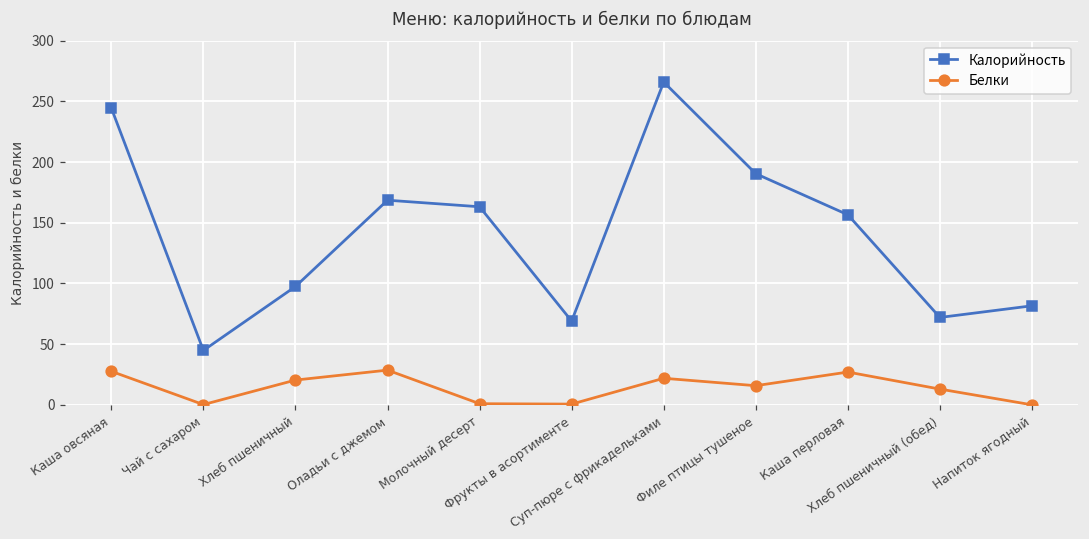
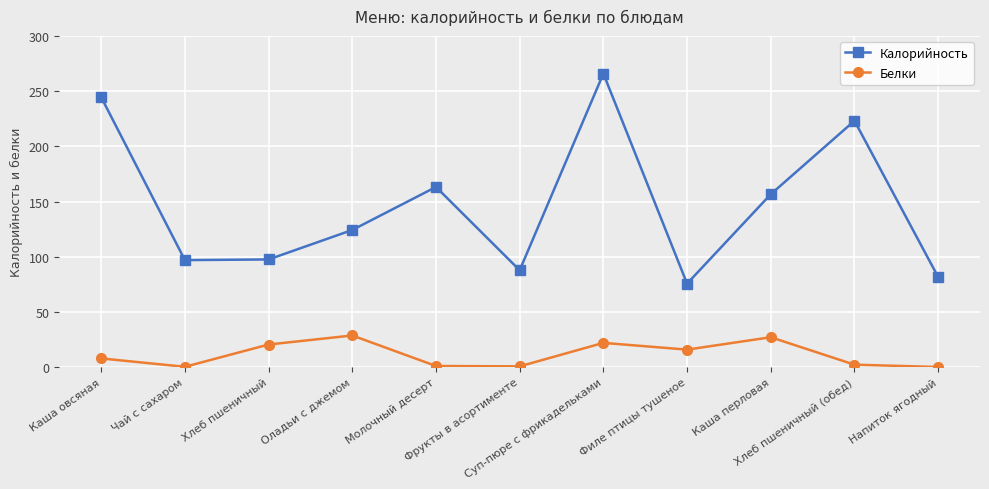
  {
    "Калорийность": {
      "Каша овсяная": 245,
-     "Чай с сахаром": 45,
+     "Чай с сахаром": 97,
      "Хлеб пшеничный": 98,
-     "Оладьи с джемом": 169,
+     "Оладьи с джемом": 124,
      "Молочный десерт": 163,
-     "Фрукты в асортименте": 69,
+     "Фрукты в асортименте": 88,
      "Суп-пюре с фрикадельками": 266,
-     "Филе птицы тушеное": 190,
+     "Филе птицы тушеное": 76,
      "Каша перловая": 157,
-     "Хлеб пшеничный (обед)": 72,
+     "Хлеб пшеничный (обед)": 223,
      "Напиток ягодный": 82
    },
    "Белки": {
-     "Каша овсяная": 28,
+     "Каша овсяная": 8,
      "Чай с сахаром": 0,
      "Хлеб пшеничный": 20,
      "Оладьи с джемом": 29,
      "Молочный десерт": 1,
      "Фрукты в асортименте": 1,
      "Суп-пюре с фрикадельками": 22,
      "Филе птицы тушеное": 16,
      "Каша перловая": 27,
-     "Хлеб пшеничный (обед)": 13,
+     "Хлеб пшеничный (обед)": 2,
      "Напиток ягодный": 0
    }
  }
